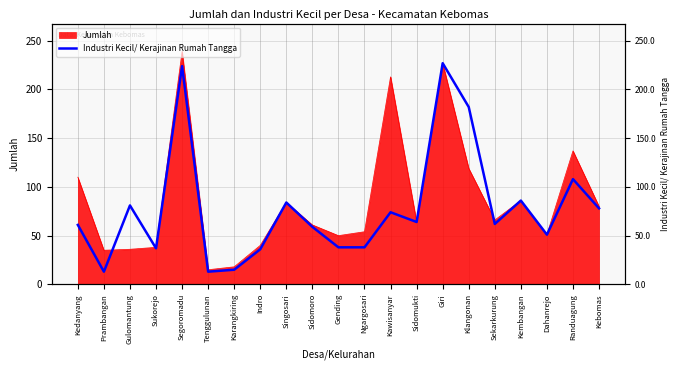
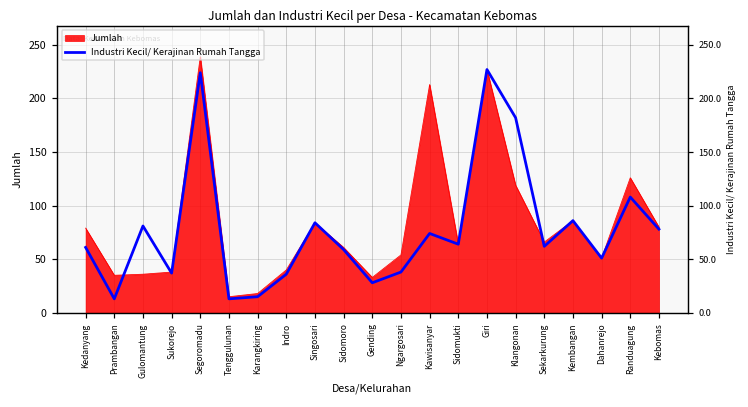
  {
    "Jumlah": {
-     "Kedanyang": 110,
+     "Kedanyang": 80,
      "Prambangan": 40,
      "Gulomantung": 40,
      "Karangkiring": 20,
      "Indro": 40,
-     "Gending": 50,
+     "Gending": 30,
      "Ngargosari": 50,
      "Kawisanyar": 210,
      "Klangonan": 120,
      "Sekarkurung": 70,
-     "Randuagung": 140
+     "Randuagung": 130
    },
    "Industri Kecil/ Kerajinan Rumah Tangga": {
      "Kedanyang": 60,
      "Prambangan": 10,
      "Gulomantung": 80,
      "Segoromadu": 220,
      "Karangkiring": 20,
      "Indro": 40,
-     "Gending": 40,
+     "Gending": 30,
      "Ngargosari": 40,
      "Kawisanyar": 70,
      "Klangonan": 180,
      "Sekarkurung": 60,
      "Randuagung": 110
    }
  }
